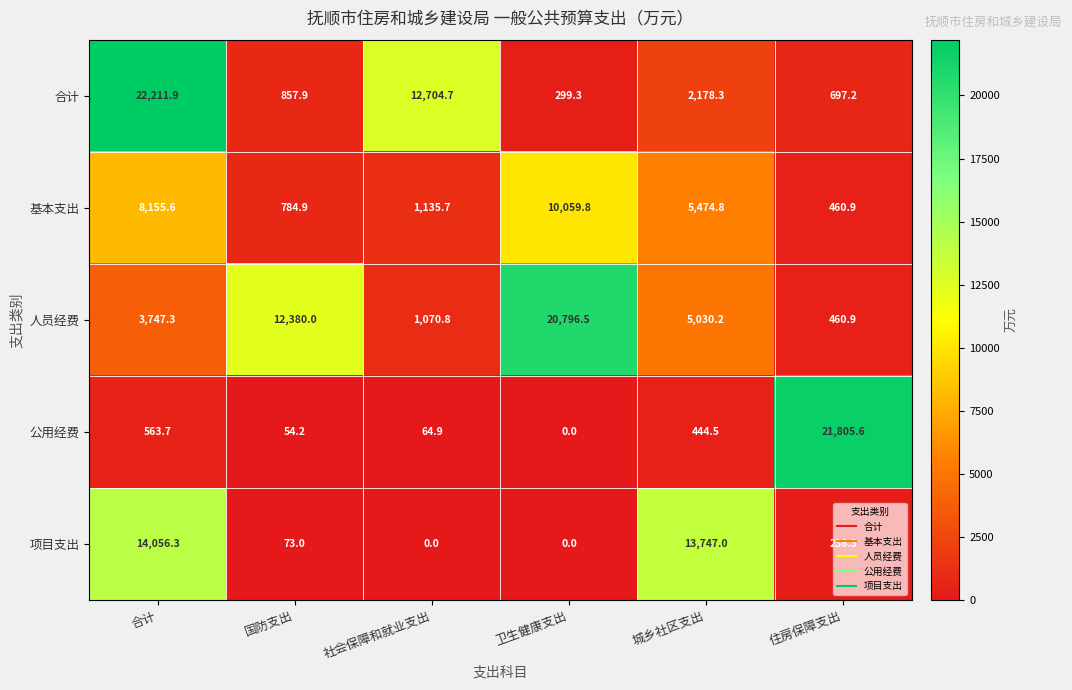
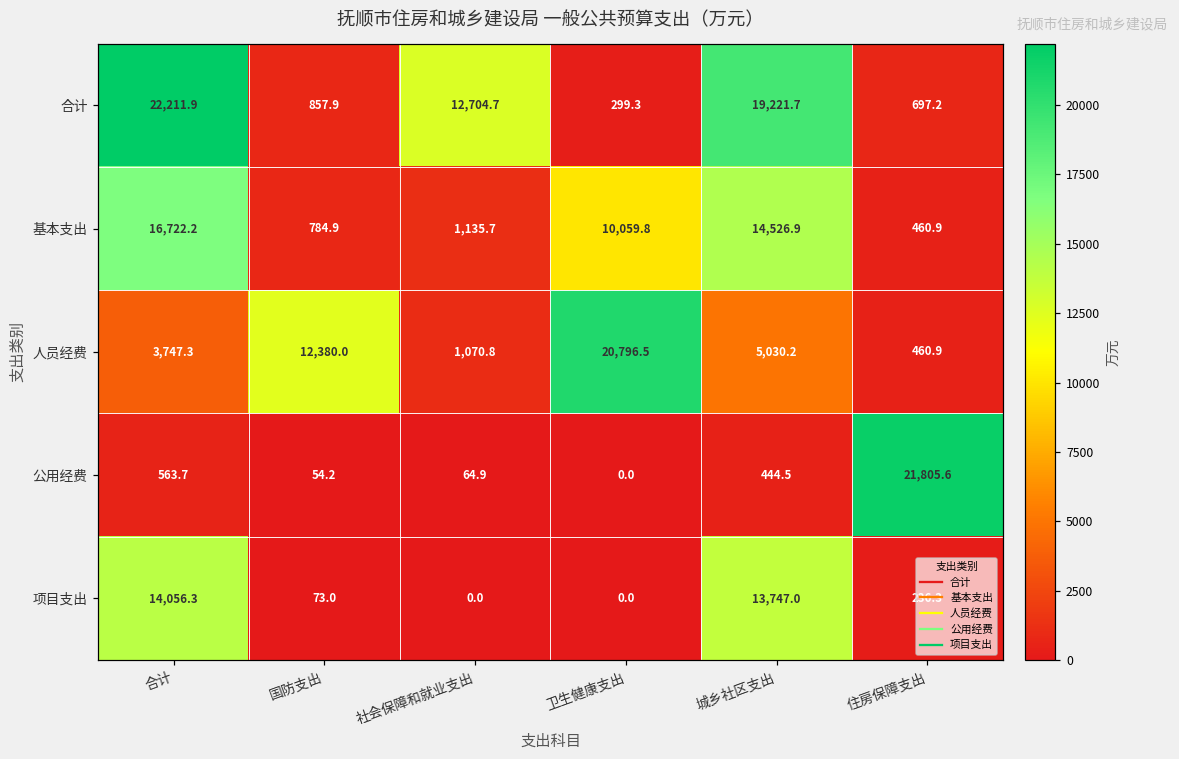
  {
    "合计": {
      "合计": "22,211.9",
      "国防支出": "857.9",
      "社会保障和就业支出": "12,704.7",
      "卫生健康支出": "299.3",
-     "城乡社区支出": "2,178.3",
+     "城乡社区支出": "19,221.7",
      "住房保障支出": "697.2"
    },
    "基本支出": {
-     "合计": "8,155.6",
+     "合计": "16,722.2",
      "国防支出": "784.9",
      "社会保障和就业支出": "1,135.7",
      "卫生健康支出": "10,059.8",
-     "城乡社区支出": "5,474.8",
+     "城乡社区支出": "14,526.9",
      "住房保障支出": "460.9"
    },
    "人员经费": {
      "合计": "3,747.3",
      "国防支出": "12,380.0",
      "社会保障和就业支出": "1,070.8",
      "卫生健康支出": "20,796.5",
      "城乡社区支出": "5,030.2",
      "住房保障支出": "460.9"
    },
    "公用经费": {
      "合计": "563.7",
      "国防支出": "54.2",
      "社会保障和就业支出": "64.9",
      "卫生健康支出": "0.0",
      "城乡社区支出": "444.5",
      "住房保障支出": "21,805.6"
    },
    "项目支出": {
      "合计": "14,056.3",
      "国防支出": "73.0",
      "社会保障和就业支出": "0.0",
      "卫生健康支出": "0.0",
      "城乡社区支出": "13,747.0"
    }
  }
